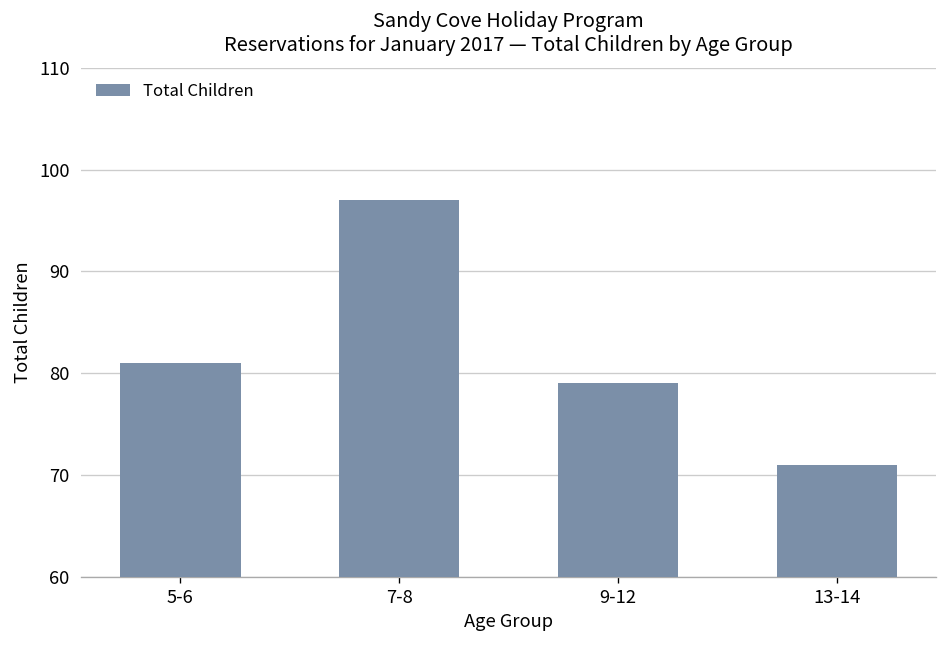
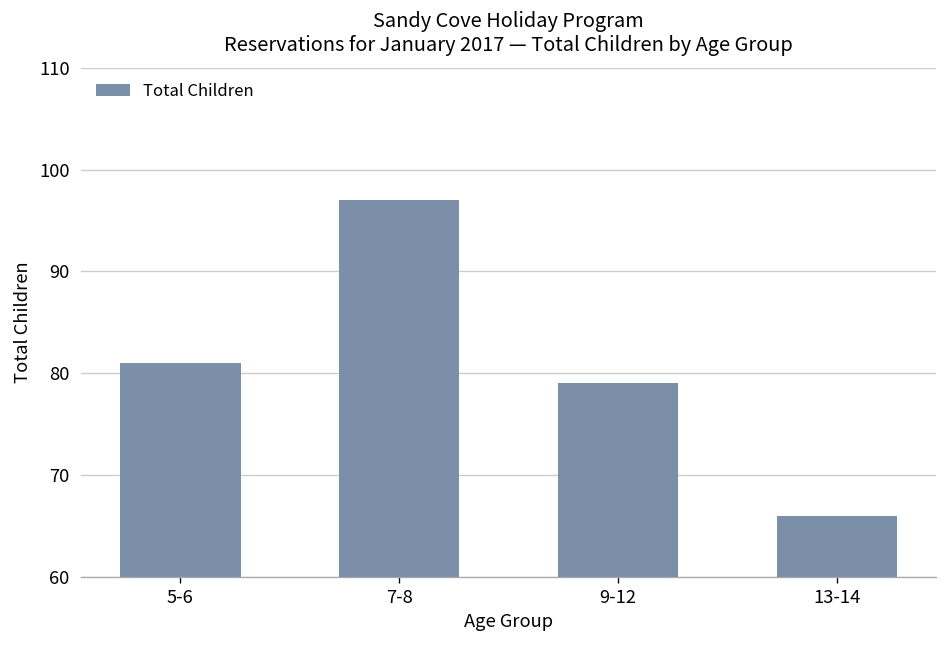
  {
    "5-6": 81,
    "7-8": 97,
    "9-12": 79,
-   "13-14": 71
+   "13-14": 66
  }
